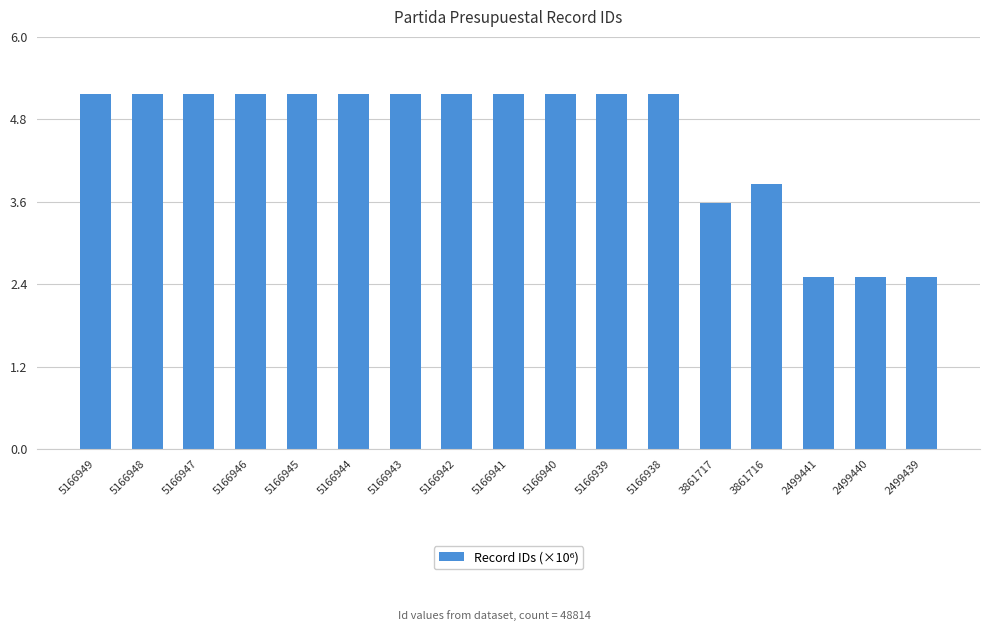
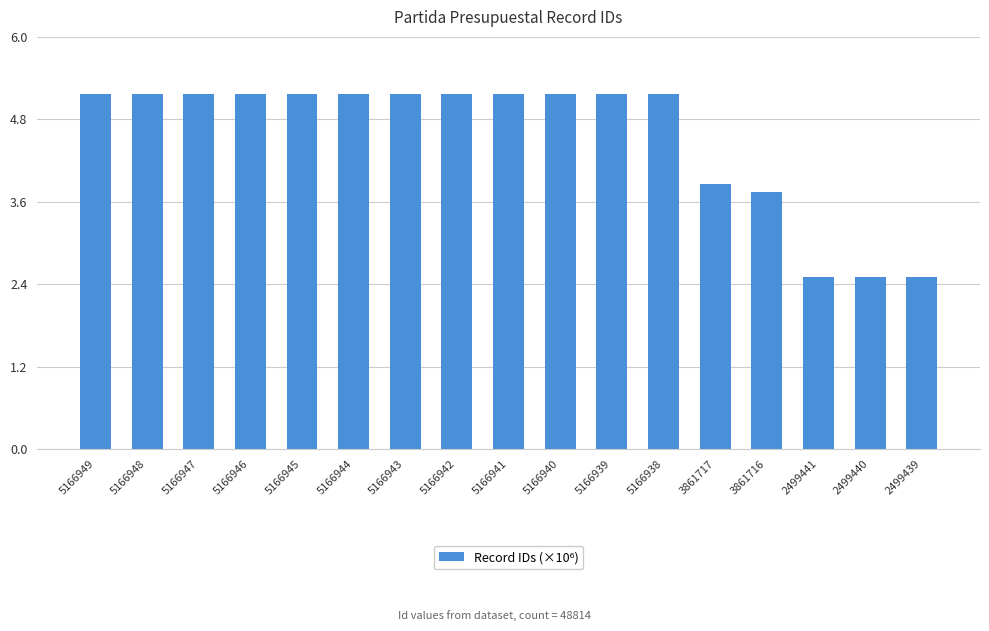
  {
    "5166949": 5.2,
    "5166948": 5.2,
    "5166947": 5.2,
    "5166946": 5.2,
    "5166945": 5.2,
    "5166944": 5.2,
    "5166943": 5.2,
    "5166942": 5.2,
    "5166941": 5.2,
    "5166940": 5.2,
    "5166939": 5.2,
    "5166938": 5.2,
-   "3861717": 3.6,
-   "3861716": 3.9,
+   "3861717": 3.9,
+   "3861716": 3.7,
    "2499441": 2.5,
    "2499440": 2.5,
    "2499439": 2.5
  }
